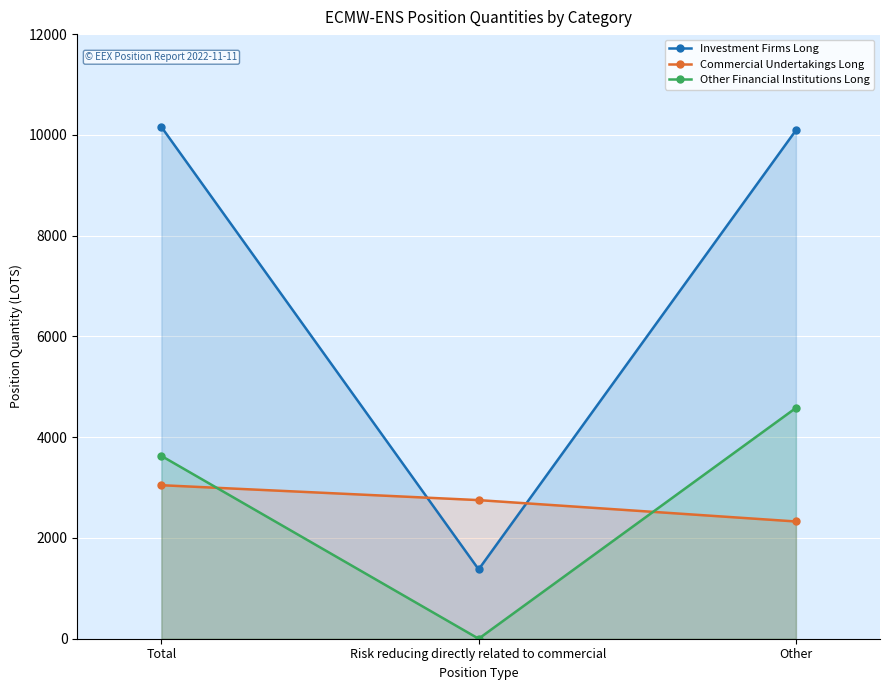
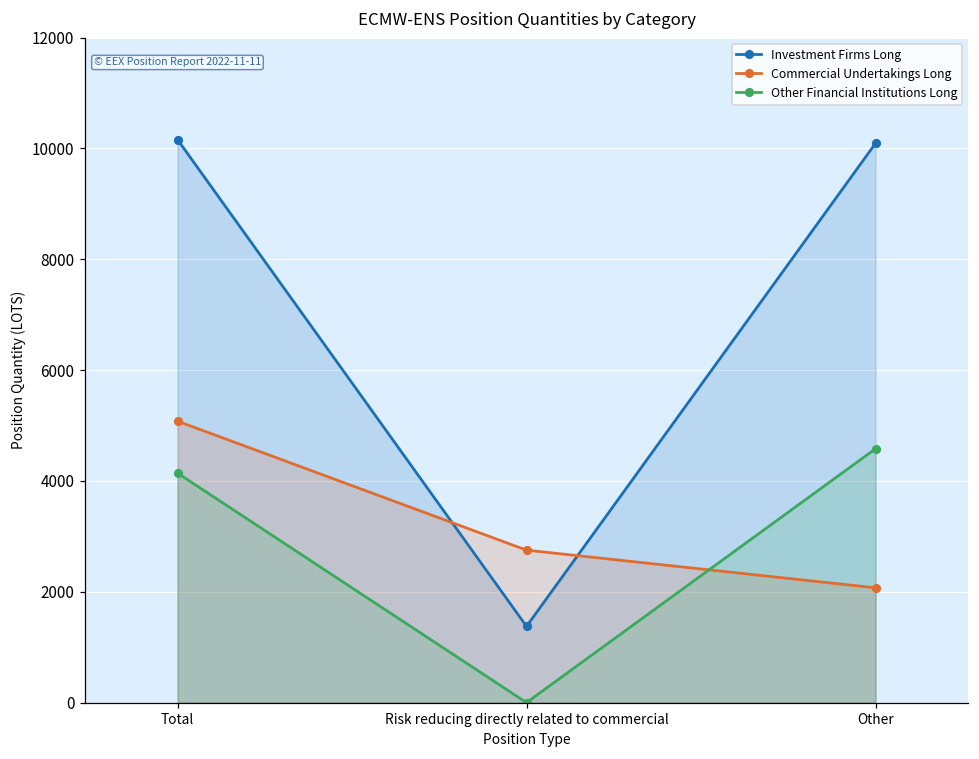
  {
    "Investment Firms Long": {
      "Total": 10200,
      "Risk reducing directly related to commercial": 1400,
      "Other": 10100
    },
    "Commercial Undertakings Long": {
-     "Total": 3000,
+     "Total": 5100,
      "Risk reducing directly related to commercial": 2800,
-     "Other": 2300
+     "Other": 2100
    },
    "Other Financial Institutions Long": {
-     "Total": 3600,
+     "Total": 4100,
      "Risk reducing directly related to commercial": 0,
      "Other": 4600
    }
  }
